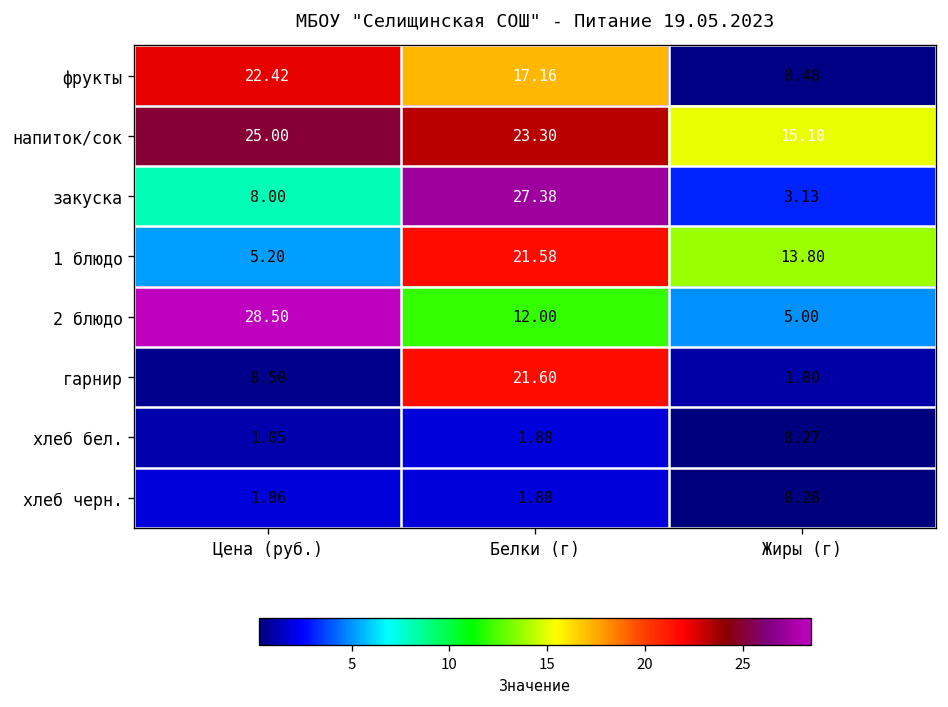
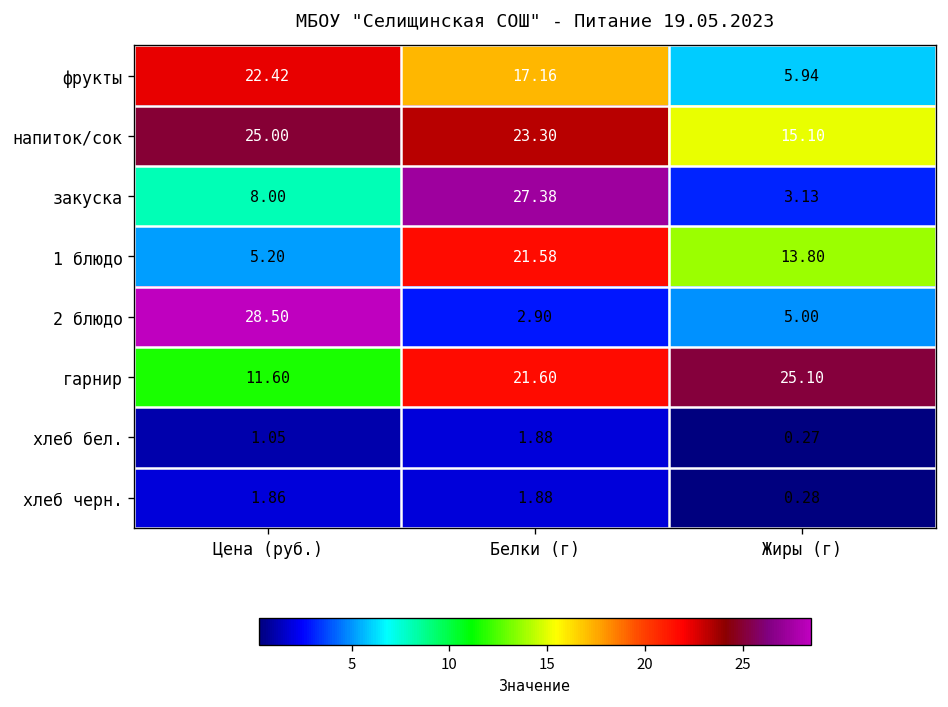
  {
    "фрукты": {
      "Цена (руб.)": 22.42,
      "Белки (г)": 17.16,
-     "Жиры (г)": 0.48
+     "Жиры (г)": 5.94
    },
    "напиток/сок": {
      "Цена (руб.)": 25.00,
      "Белки (г)": 23.30,
      "Жиры (г)": 15.10
    },
    "закуска": {
      "Цена (руб.)": 8.00,
      "Белки (г)": 27.38,
      "Жиры (г)": 3.13
    },
    "1 блюдо": {
      "Цена (руб.)": 5.20,
      "Белки (г)": 21.58,
      "Жиры (г)": 13.80
    },
    "2 блюдо": {
      "Цена (руб.)": 28.50,
-     "Белки (г)": 12.00,
+     "Белки (г)": 2.90,
      "Жиры (г)": 5.00
    },
    "гарнир": {
-     "Цена (руб.)": 0.50,
+     "Цена (руб.)": 11.60,
      "Белки (г)": 21.60,
-     "Жиры (г)": 1.00
+     "Жиры (г)": 25.10
    },
    "хлеб бел.": {
      "Цена (руб.)": 1.05,
      "Белки (г)": 1.88,
      "Жиры (г)": 0.27
    },
    "хлеб черн.": {
      "Цена (руб.)": 1.86,
      "Белки (г)": 1.88,
      "Жиры (г)": 0.28
    }
  }
